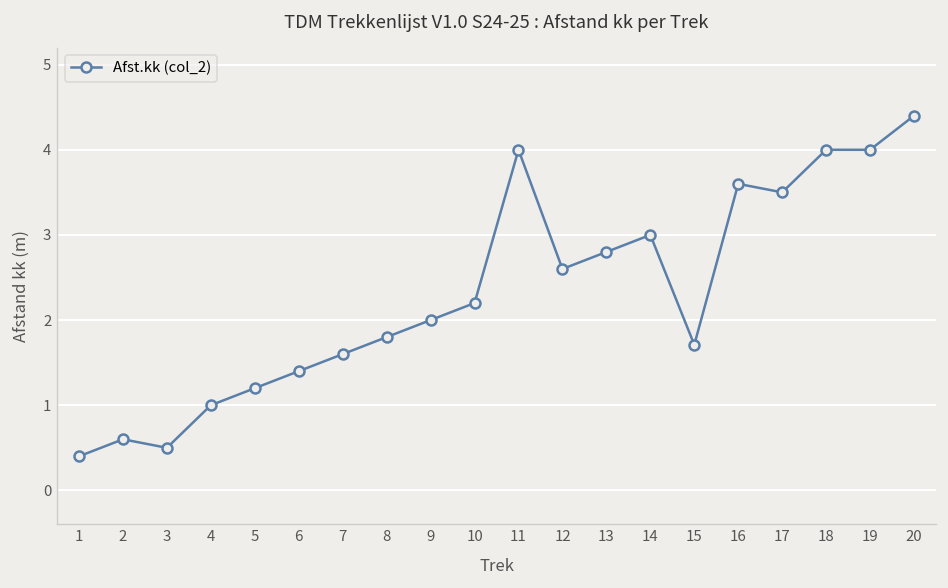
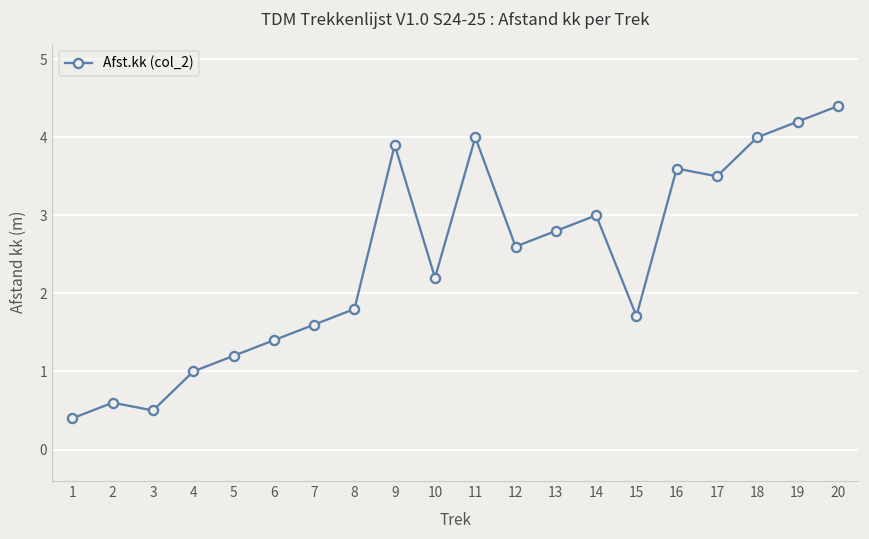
  {
    "1": 0.4,
    "2": 0.6,
    "3": 0.5,
    "4": 1.0,
    "5": 1.2,
    "6": 1.4,
    "7": 1.6,
    "8": 1.8,
-   "9": 2.0,
+   "9": 3.9,
    "10": 2.2,
    "11": 4.0,
    "12": 2.6,
    "13": 2.8,
    "14": 3.0,
    "15": 1.7,
    "16": 3.6,
    "17": 3.5,
    "18": 4.0,
-   "19": 4.0,
+   "19": 4.2,
    "20": 4.4
  }
